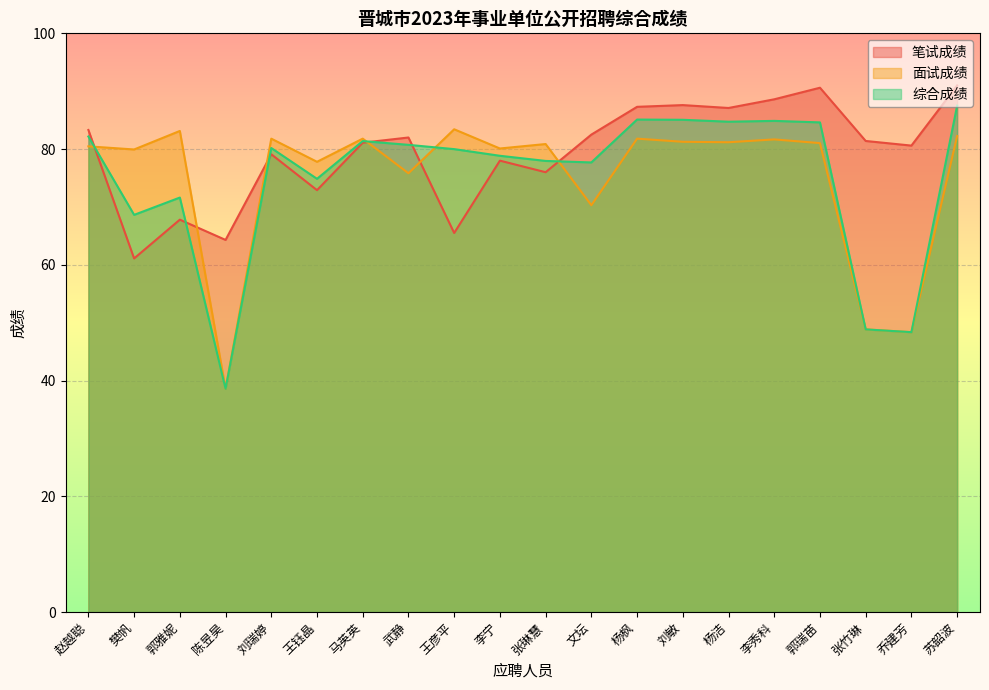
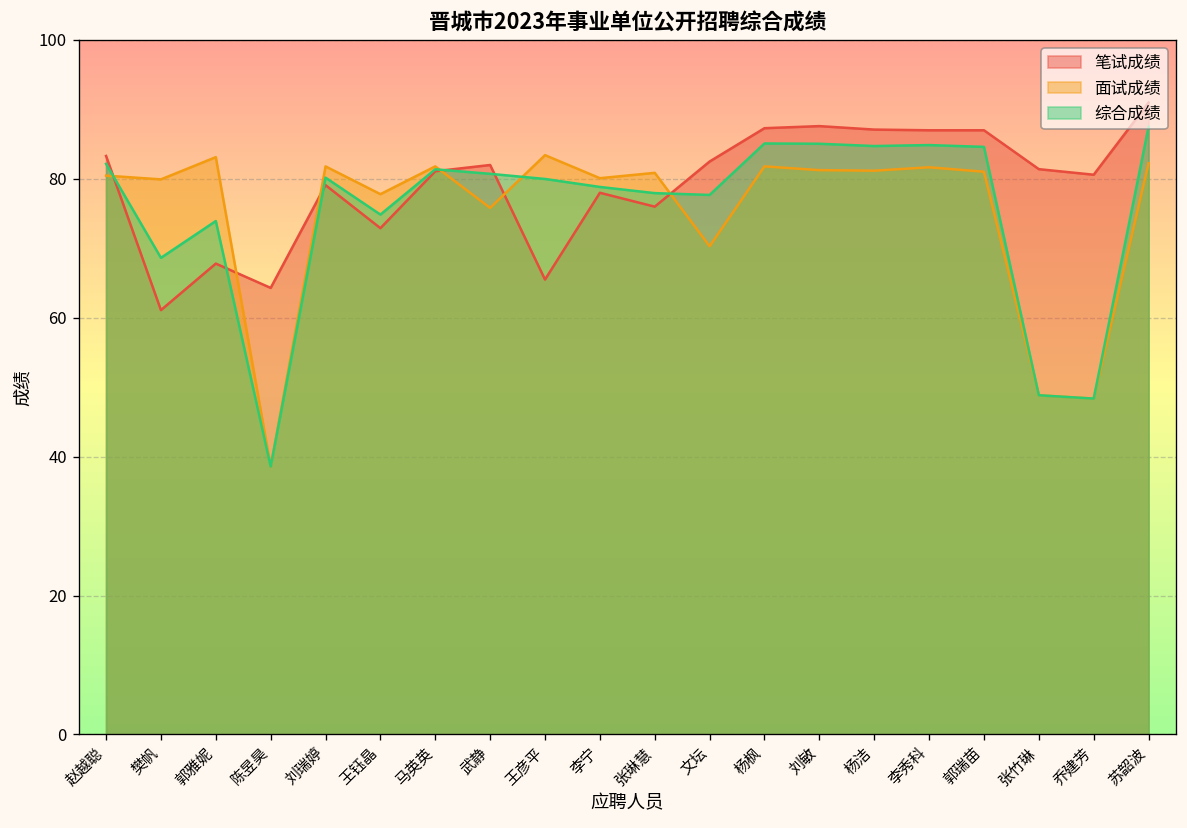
  {
    "笔试成绩": {
      "赵越聪": 83,
      "樊帆": 61,
      "郭雅妮": 68,
      "陈昱昊": 64,
      "刘瑞婷": 79,
      "王钰晶": 73,
      "武静": 82,
      "王彦平": 66,
      "李宁": 78,
      "张琳慧": 76,
      "文坛": 83,
      "杨枫": 87,
      "刘敏": 88,
      "杨洁": 87,
-     "李秀科": 89,
-     "郭瑞苗": 91,
+     "李秀科": 87,
+     "郭瑞苗": 87,
      "张竹琳": 81,
      "乔建芳": 81
    },
    "面试成绩": {
      "赵越聪": 80,
      "樊帆": 80,
      "郭雅妮": 83,
      "刘瑞婷": 82,
      "王钰晶": 78,
      "武静": 76,
      "王彦平": 83,
      "李宁": 80,
      "张琳慧": 81,
      "文坛": 70,
      "杨枫": 82,
      "刘敏": 81,
      "杨洁": 81,
      "李秀科": 82,
      "郭瑞苗": 81,
      "苏韶波": 82
    },
    "综合成绩": {
      "赵越聪": 82,
      "樊帆": 69,
-     "郭雅妮": 72,
+     "郭雅妮": 74,
      "刘瑞婷": 80,
      "王钰晶": 75,
      "武静": 81,
      "王彦平": 80,
      "李宁": 79,
      "张琳慧": 78,
      "文坛": 78,
      "杨枫": 85,
      "刘敏": 85,
      "杨洁": 85,
      "李秀科": 85,
      "郭瑞苗": 85
    }
  }
